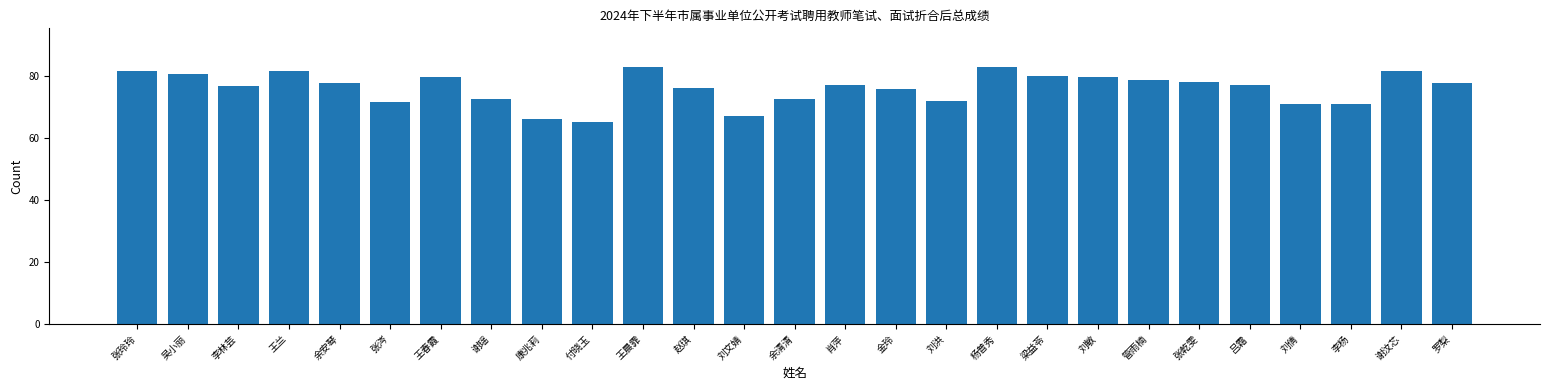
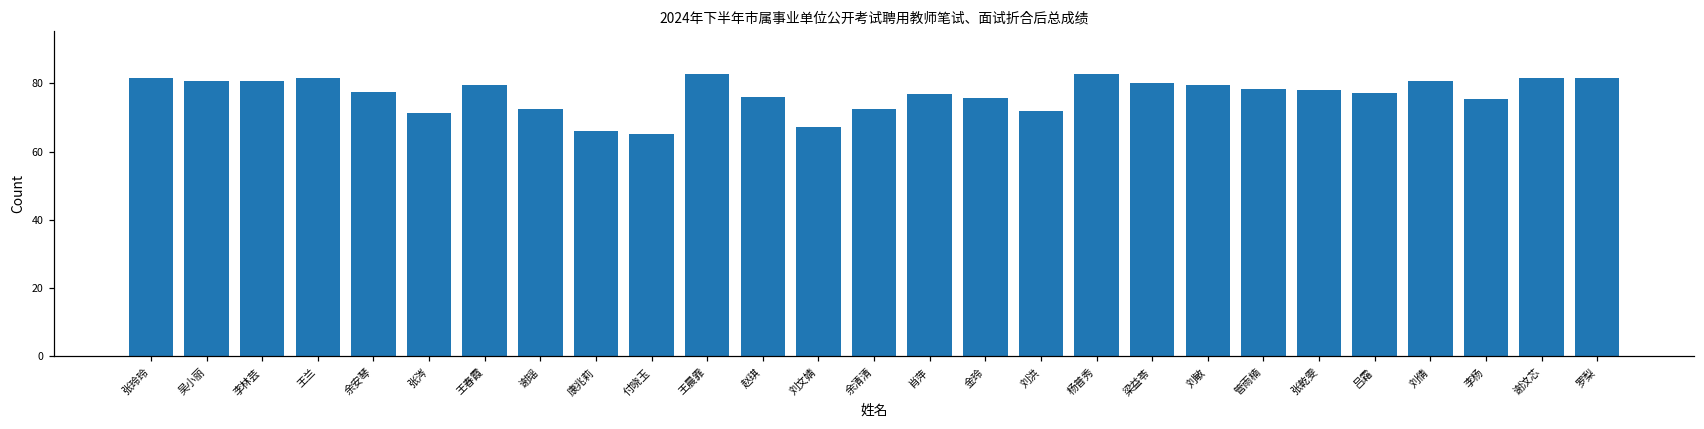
  {
    "张玲玲": 81,
    "吴小丽": 81,
-   "李林芸": 77,
+   "李林芸": 81,
    "王兰": 82,
    "余安琴": 78,
    "张涔": 71,
    "王春霞": 80,
    "谢瑶": 72,
    "康兆莉": 66,
    "付晓玉": 65,
    "王晨霏": 83,
    "赵琪": 76,
    "刘文婧": 67,
    "余清清": 72,
    "肖萍": 77,
    "金玲": 76,
    "刘洪": 72,
    "杨普秀": 83,
    "梁益苓": 80,
    "刘敏": 80,
    "管雨楠": 78,
    "张乾雯": 78,
    "吕霜": 77,
-   "刘倩": 71,
-   "李杨": 71,
+   "刘倩": 81,
+   "李杨": 75,
    "谢汶芯": 82,
-   "罗梨": 78
+   "罗梨": 82
  }
